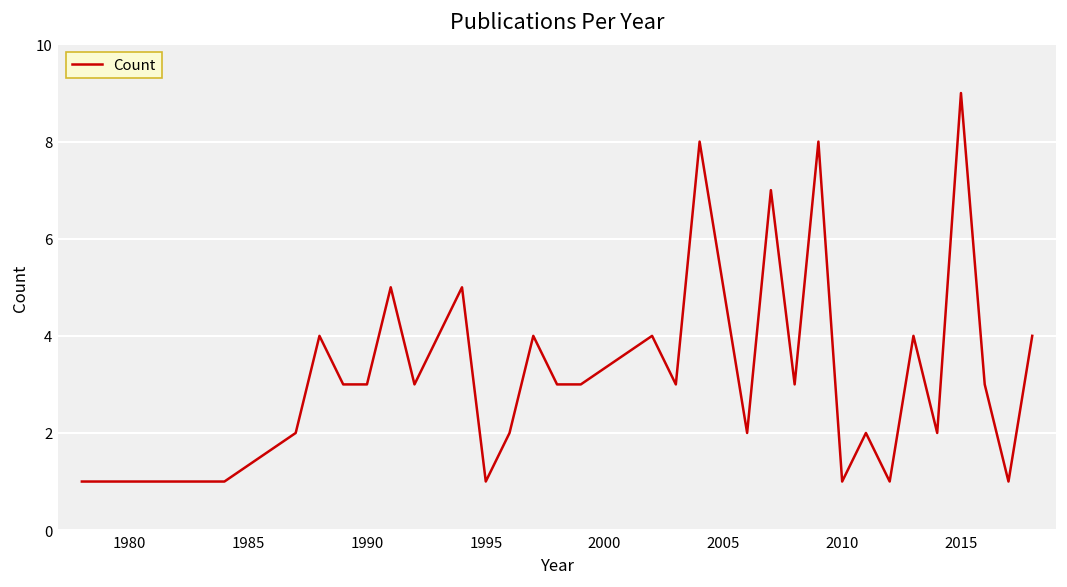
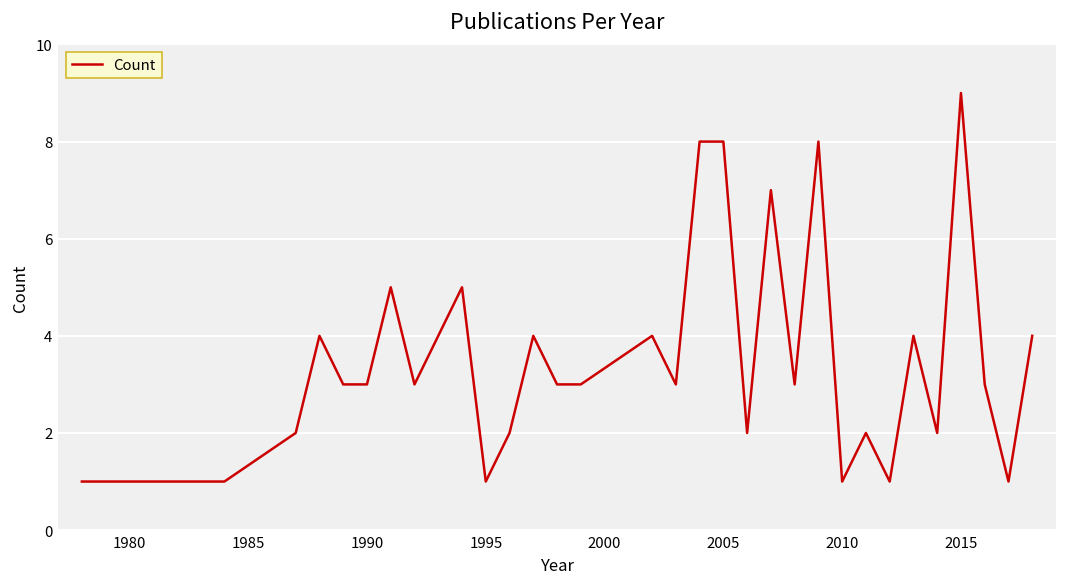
  {
    "1990": 3,
    "1995": 1,
-   "2005": 5,
+   "2005": 8,
    "2010": 1,
    "2015": 9
  }
